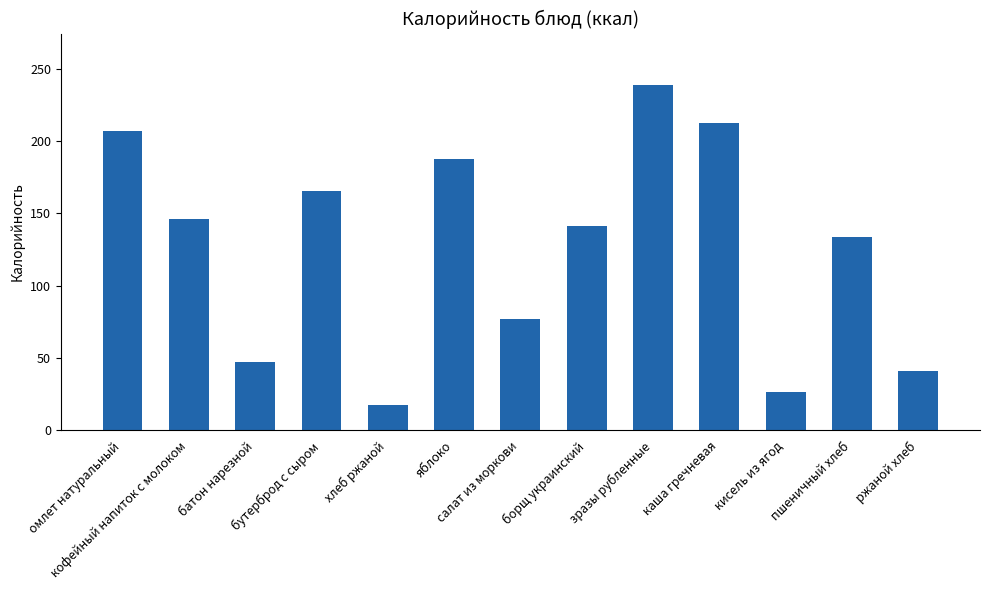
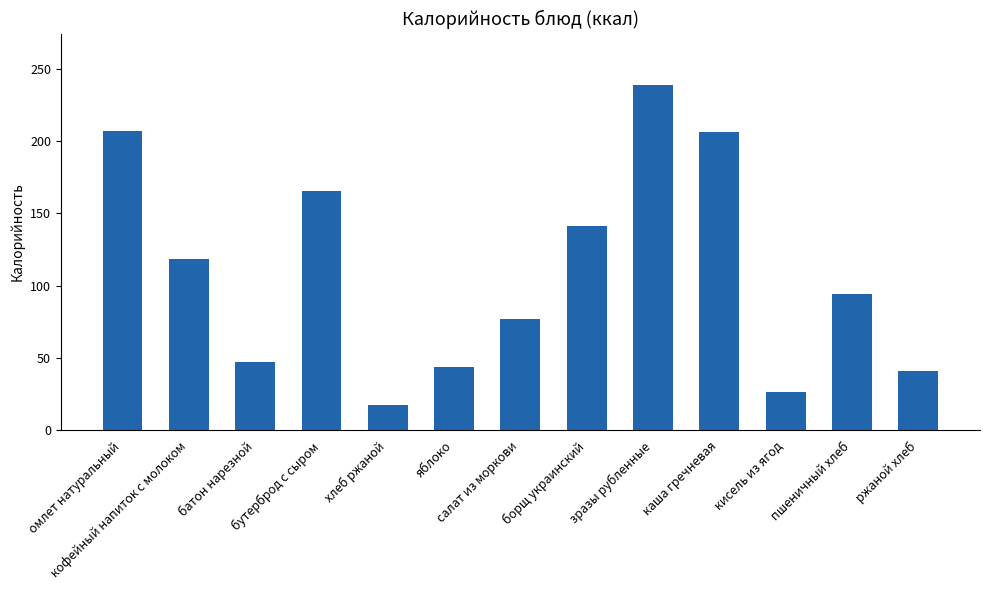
  {
    "омлет натуральный": 207,
-   "кофейный напиток с молоком": 146,
+   "кофейный напиток с молоком": 119,
    "батон нарезной": 47,
    "бутерброд с сыром": 166,
    "хлеб ржаной": 18,
-   "яблоко": 188,
+   "яблоко": 44,
    "салат из моркови": 77,
    "борщ украинский": 142,
    "зразы рубленные": 239,
-   "каша гречневая": 212,
+   "каша гречневая": 206,
    "кисель из ягод": 27,
-   "пшеничный хлеб": 134,
+   "пшеничный хлеб": 94,
    "ржаной хлеб": 41
  }
